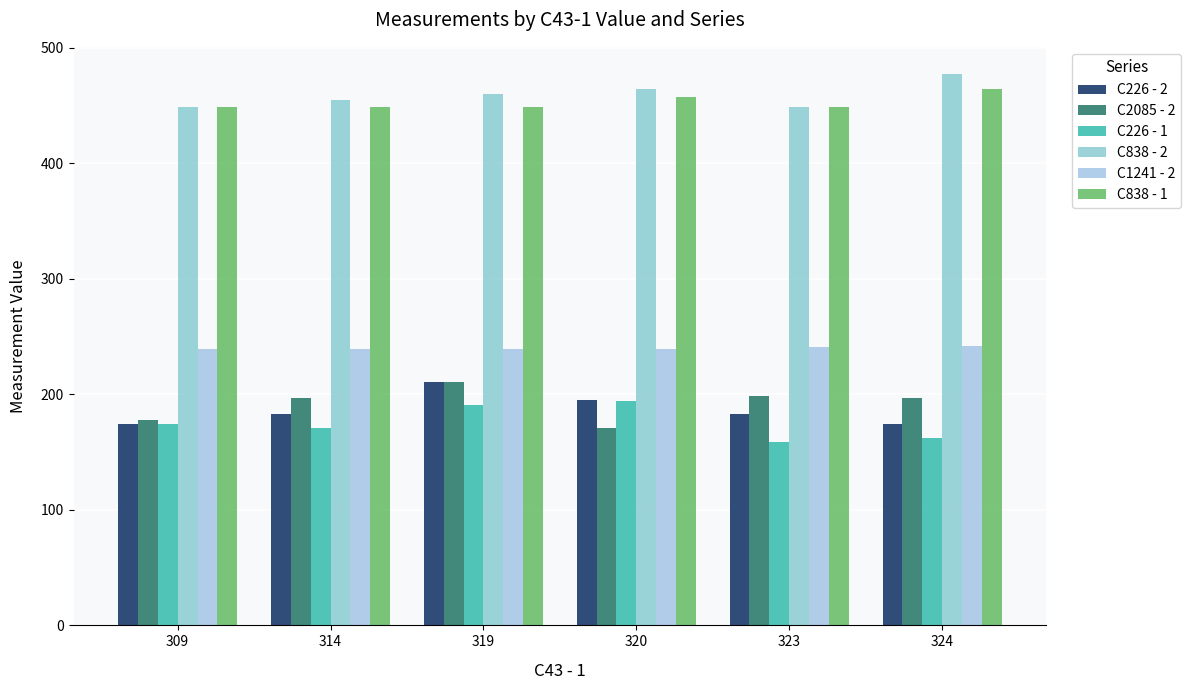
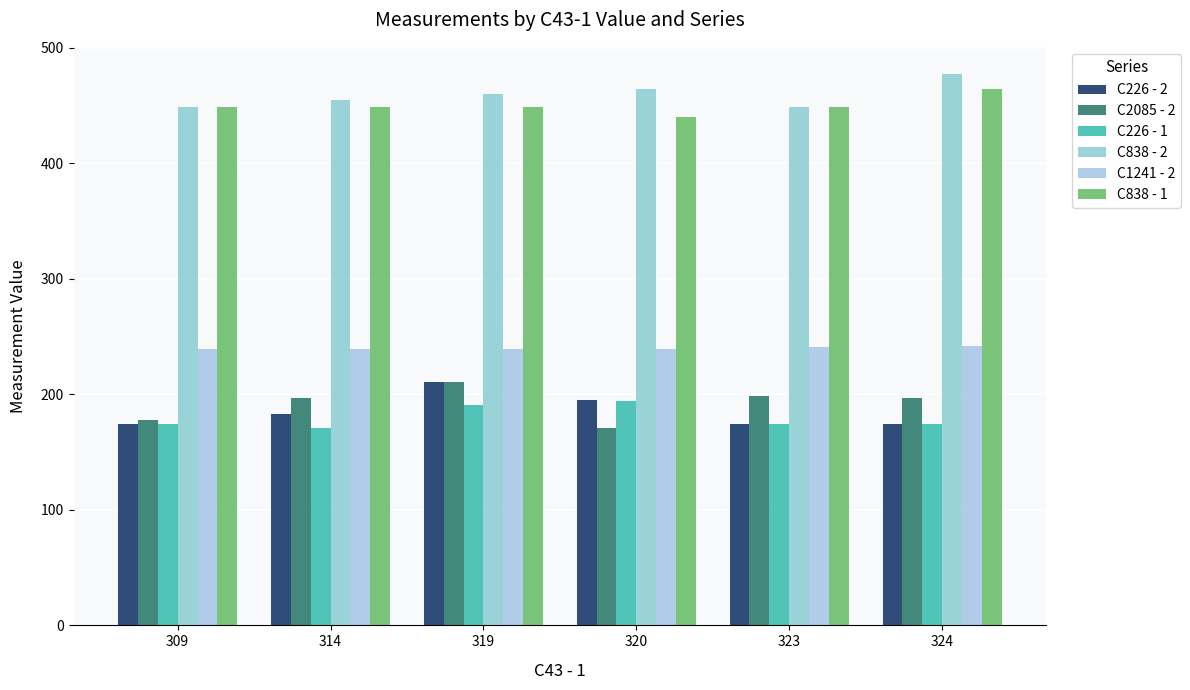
  {
    "C226 - 2": {
      "309": 174,
      "314": 183,
      "319": 211,
      "320": 195,
-     "323": 183,
+     "323": 174,
      "324": 174
    },
    "C2085 - 2": {
      "309": 178,
      "314": 197,
      "319": 211,
      "320": 171,
      "323": 199,
      "324": 197
    },
    "C226 - 1": {
      "309": 174,
      "314": 171,
      "319": 191,
      "320": 194,
-     "323": 159,
-     "324": 162
+     "323": 174,
+     "324": 174
    },
    "C838 - 1": {
      "309": 449,
      "314": 449,
      "319": 449,
-     "320": 457,
+     "320": 440,
      "323": 449,
      "324": 464
    }
  }
